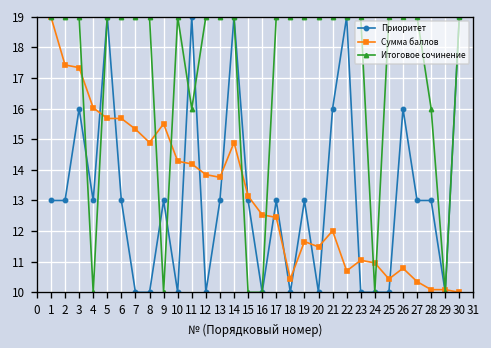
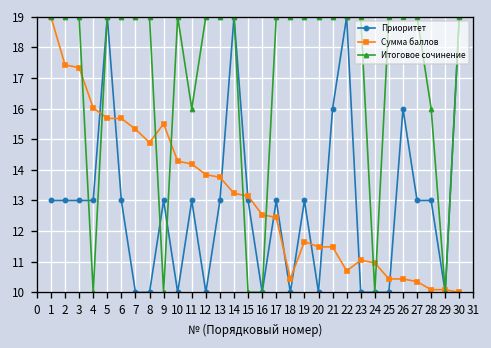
  {
    "Приоритет": {
      "1": 13.0,
      "2": 13.0,
-     "3": 16.0,
+     "3": 13.0,
      "4": 13.0,
      "6": 13.0,
      "7": 10.0,
      "8": 10.0,
      "9": 13.0,
      "10": 10.0,
-     "11": 19.0,
+     "11": 13.0,
      "12": 10.0,
      "13": 13.0,
      "15": 13.0,
      "17": 13.0,
      "18": 10.0,
      "19": 13.0,
      "20": 10.0,
      "21": 16.0,
      "23": 10.0,
      "25": 10.0,
      "26": 16.0,
      "27": 13.0,
      "28": 13.0
    },
    "Сумма баллов": {
      "2": 17.4,
      "3": 17.3,
      "4": 16.0,
      "5": 15.7,
      "6": 15.7,
      "7": 15.3,
      "8": 14.9,
      "9": 15.5,
      "10": 14.3,
      "11": 14.2,
      "12": 13.8,
      "13": 13.8,
-     "14": 14.9,
+     "14": 13.2,
      "15": 13.1,
      "16": 12.5,
      "17": 12.4,
      "18": 10.4,
      "19": 11.7,
      "20": 11.5,
-     "21": 12.0,
+     "21": 11.5,
      "22": 10.7,
      "23": 11.0,
      "24": 11.0,
      "25": 10.4,
-     "26": 10.8,
+     "26": 10.4,
      "27": 10.3,
      "28": 10.1,
      "30": 10.0
    },
    "Итоговое сочинение": {
      "2": 19.0,
      "3": 19.0,
      "4": 10.0,
      "6": 19.0,
      "7": 19.0,
      "8": 19.0,
      "9": 10.0,
      "10": 19.0,
      "11": 16.0,
      "12": 19.0,
      "13": 19.0,
      "15": 10.0,
      "17": 19.0,
      "18": 19.0,
      "19": 19.0,
      "20": 19.0,
      "21": 19.0,
      "23": 19.0,
      "25": 19.0,
      "26": 19.0,
      "27": 19.0,
      "28": 16.0
    }
  }
